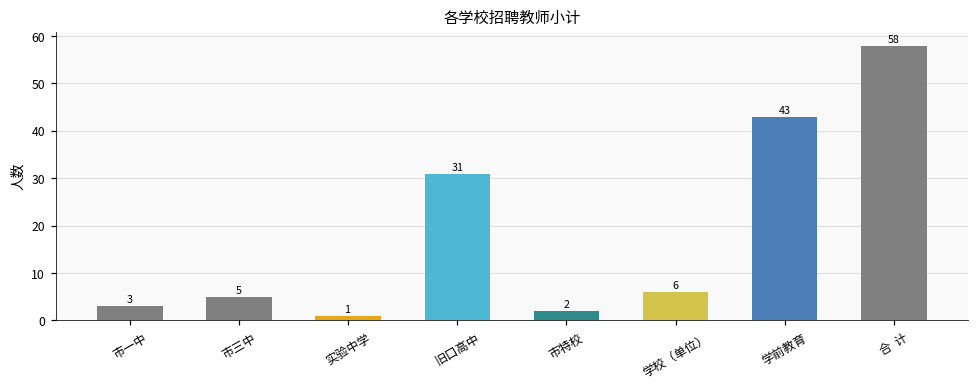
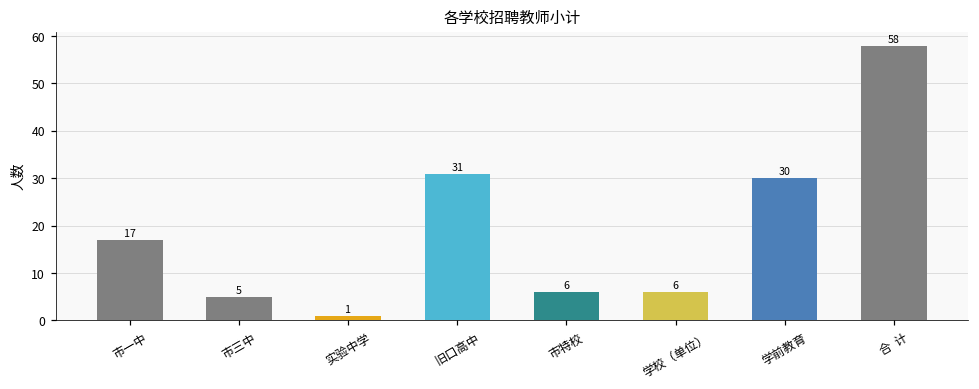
  {
-   "市一中": 3,
+   "市一中": 17,
    "市三中": 5,
    "实验中学": 1,
    "旧口高中": 31,
-   "市特校": 2,
+   "市特校": 6,
    "学校（单位）": 6,
-   "学前教育": 43,
+   "学前教育": 30,
    "合 计": 58
  }
